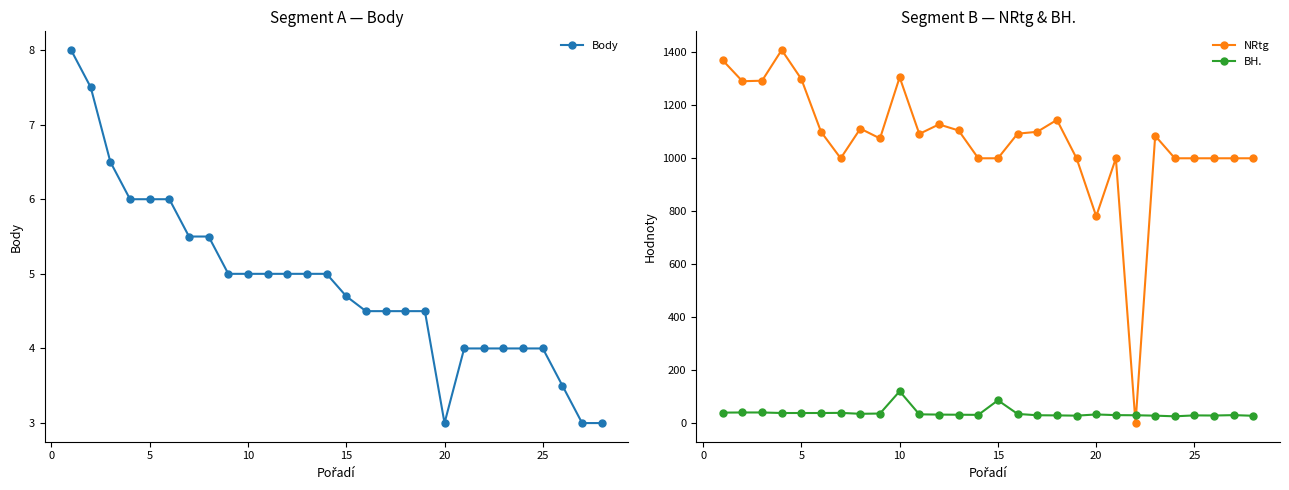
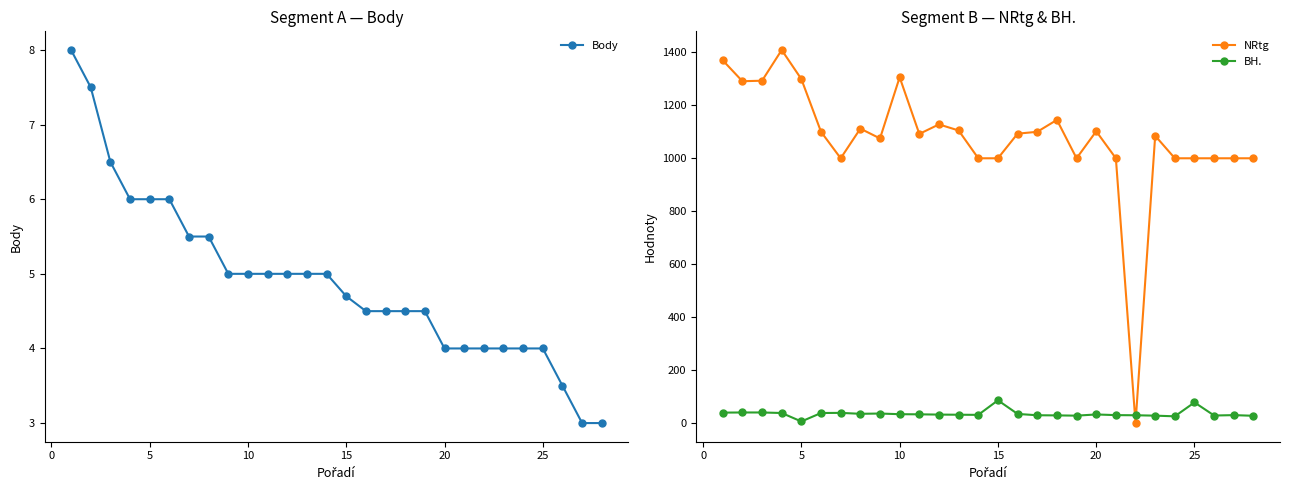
  {
    "Segment A — Body": {
      "5": 6,
      "10": 5,
      "15": 4.7,
-     "20": 3,
+     "20": 4,
      "25": 4
    },
    "Segment B — NRtg & BH.": {
      "NRtg": {
        "5": 1300,
        "10": 1310,
        "15": 1000,
-       "20": 780,
+       "20": 1100,
        "25": 1000
      },
      "BH.": {
-       "5": 40,
-       "10": 120,
+       "5": 10,
+       "10": 30,
        "15": 90,
        "20": 30,
-       "25": 30
+       "25": 80
      }
    }
  }
